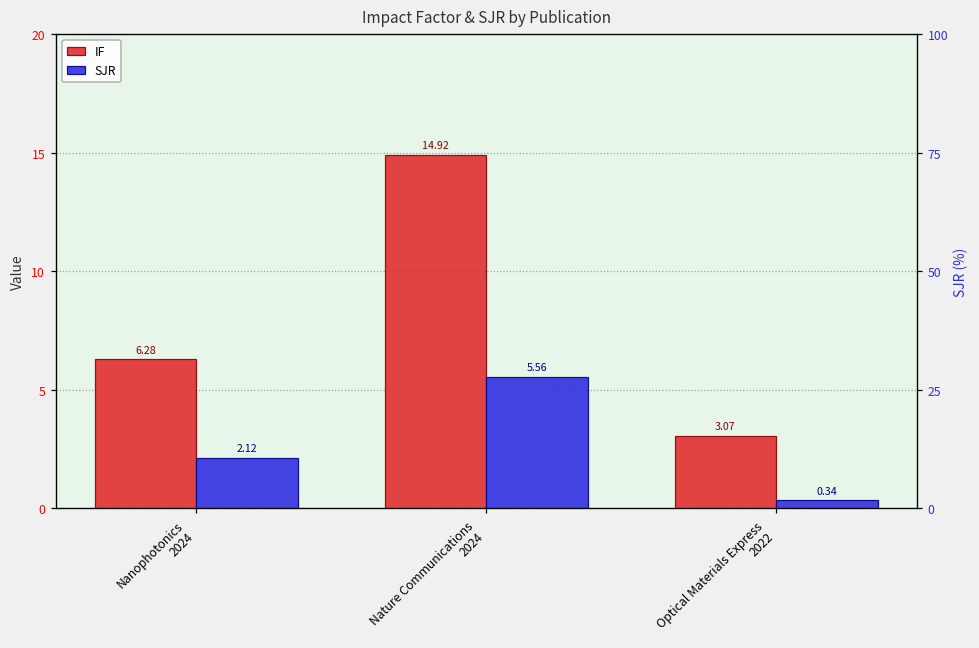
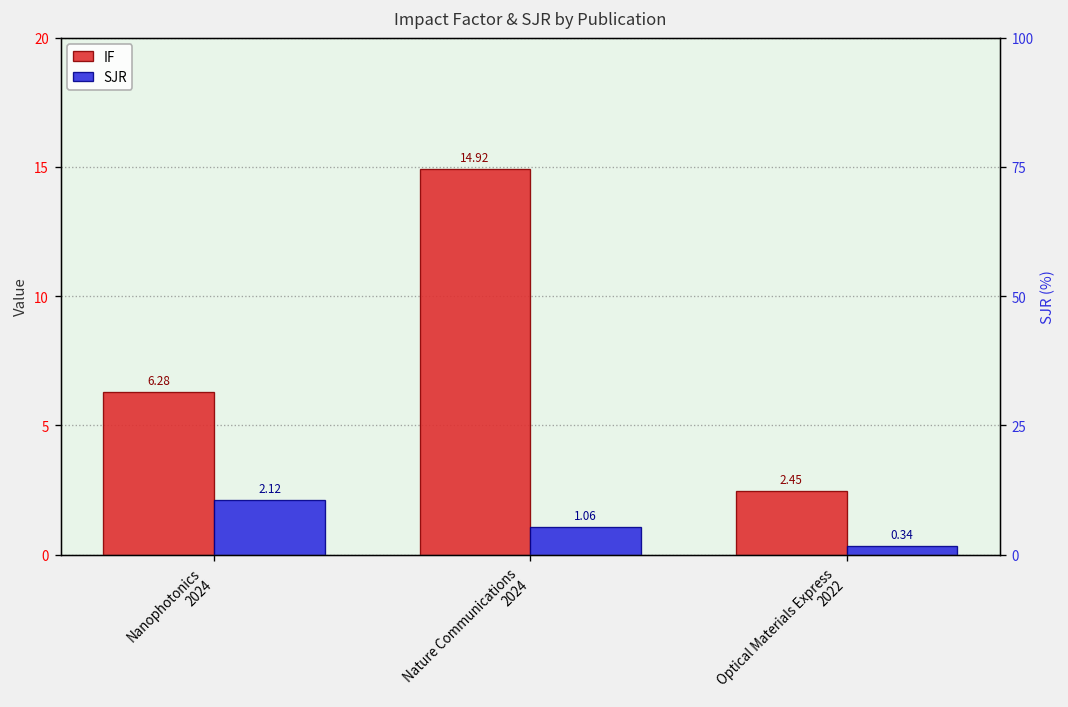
  {
    "IF": {
      "Nanophotonics 2024": 6.28,
      "Nature Communications 2024": 14.92,
-     "Optical Materials Express 2022": 3.07
+     "Optical Materials Express 2022": 2.45
    },
    "SJR": {
      "Nanophotonics 2024": 2.12,
-     "Nature Communications 2024": 5.56,
+     "Nature Communications 2024": 1.06,
      "Optical Materials Express 2022": 0.34
    }
  }
